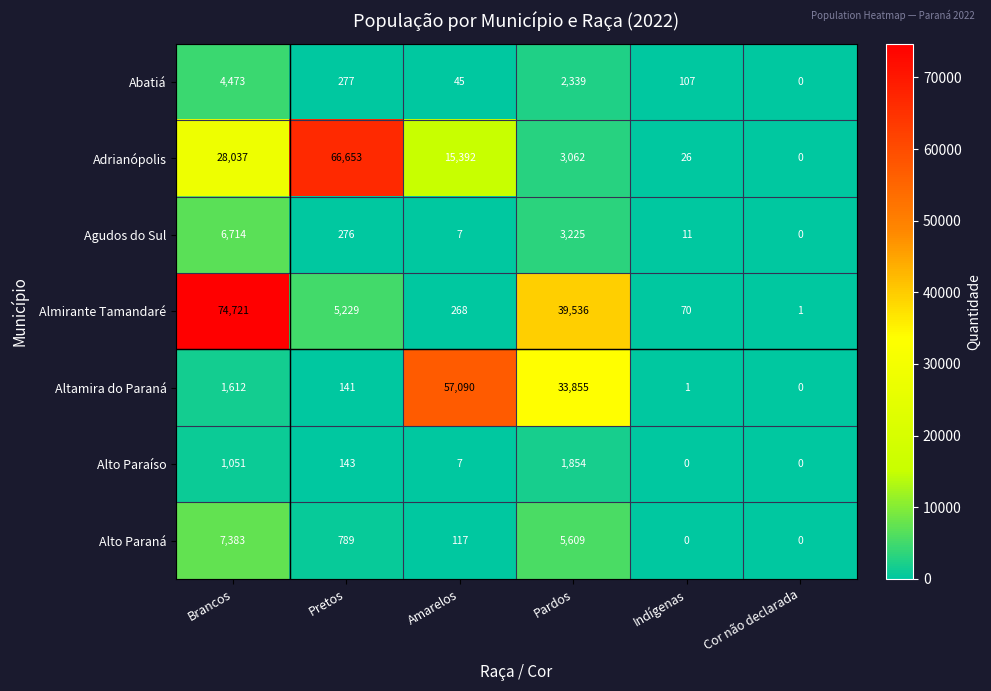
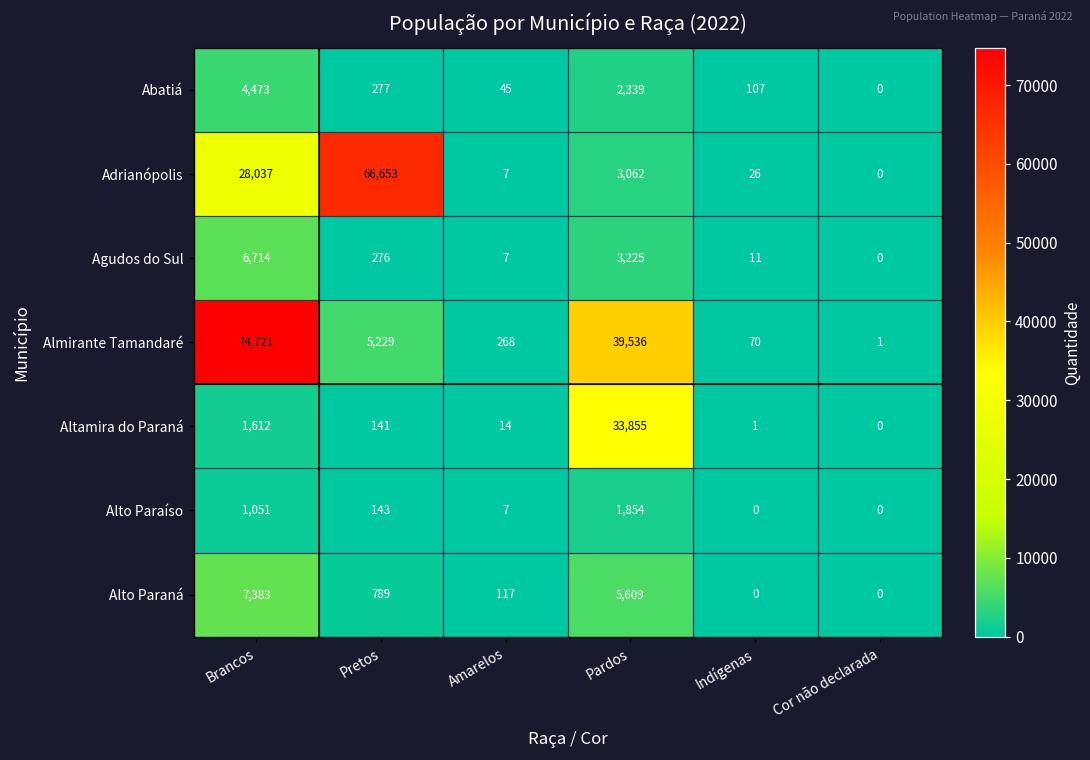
  {
    "Abatiá": {
      "Brancos": "4,473",
      "Pretos": "277",
      "Amarelos": "45",
      "Pardos": "2,339",
      "Indígenas": "107",
      "Cor não declarada": "0"
    },
    "Adrianópolis": {
      "Brancos": "28,037",
      "Pretos": "66,653",
-     "Amarelos": "15,392",
+     "Amarelos": "7",
      "Pardos": "3,062",
      "Indígenas": "26",
      "Cor não declarada": "0"
    },
    "Agudos do Sul": {
      "Brancos": "6,714",
      "Pretos": "276",
      "Amarelos": "7",
      "Pardos": "3,225",
      "Indígenas": "11",
      "Cor não declarada": "0"
    },
    "Almirante Tamandaré": {
      "Brancos": "74,721",
      "Pretos": "5,229",
      "Amarelos": "268",
      "Pardos": "39,536",
      "Indígenas": "70",
      "Cor não declarada": "1"
    },
    "Altamira do Paraná": {
      "Brancos": "1,612",
      "Pretos": "141",
-     "Amarelos": "57,090",
+     "Amarelos": "14",
      "Pardos": "33,855",
      "Indígenas": "1",
      "Cor não declarada": "0"
    },
    "Alto Paraíso": {
      "Brancos": "1,051",
      "Pretos": "143",
      "Amarelos": "7",
      "Pardos": "1,854",
      "Indígenas": "0",
      "Cor não declarada": "0"
    },
    "Alto Paraná": {
      "Brancos": "7,383",
      "Pretos": "789",
      "Amarelos": "117",
      "Pardos": "5,609",
      "Indígenas": "0",
      "Cor não declarada": "0"
    }
  }
